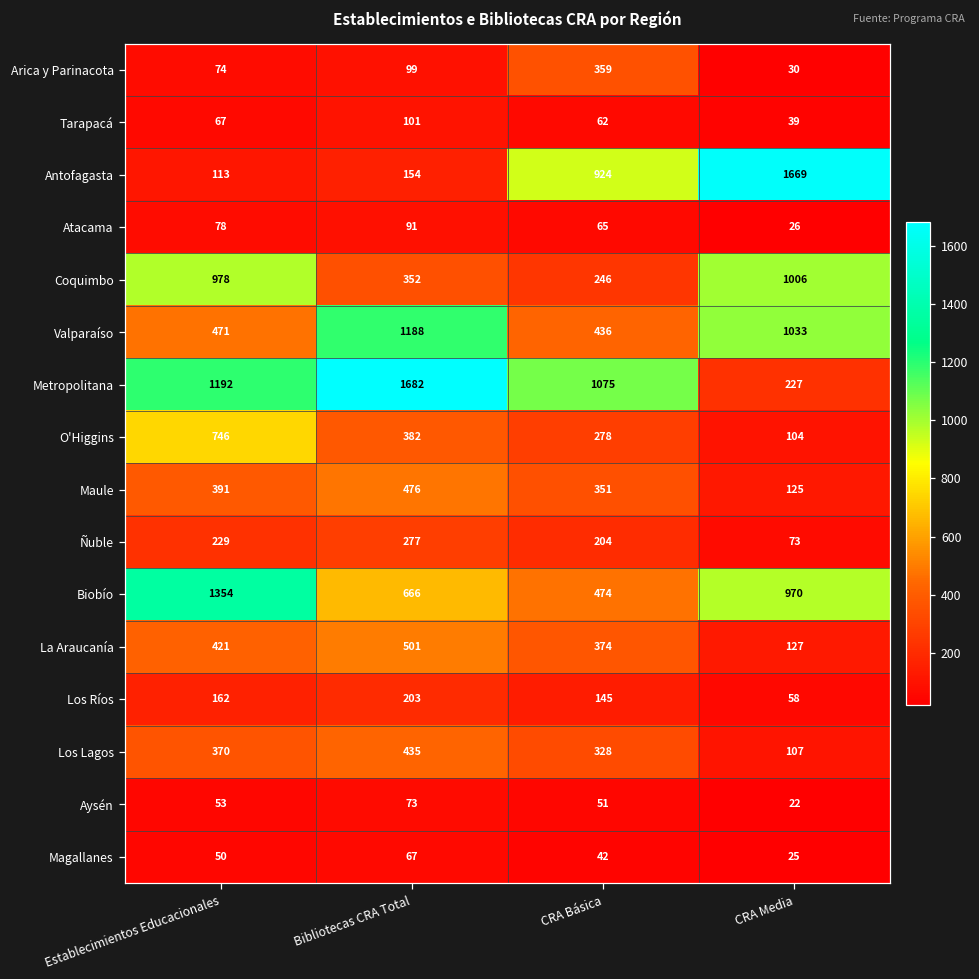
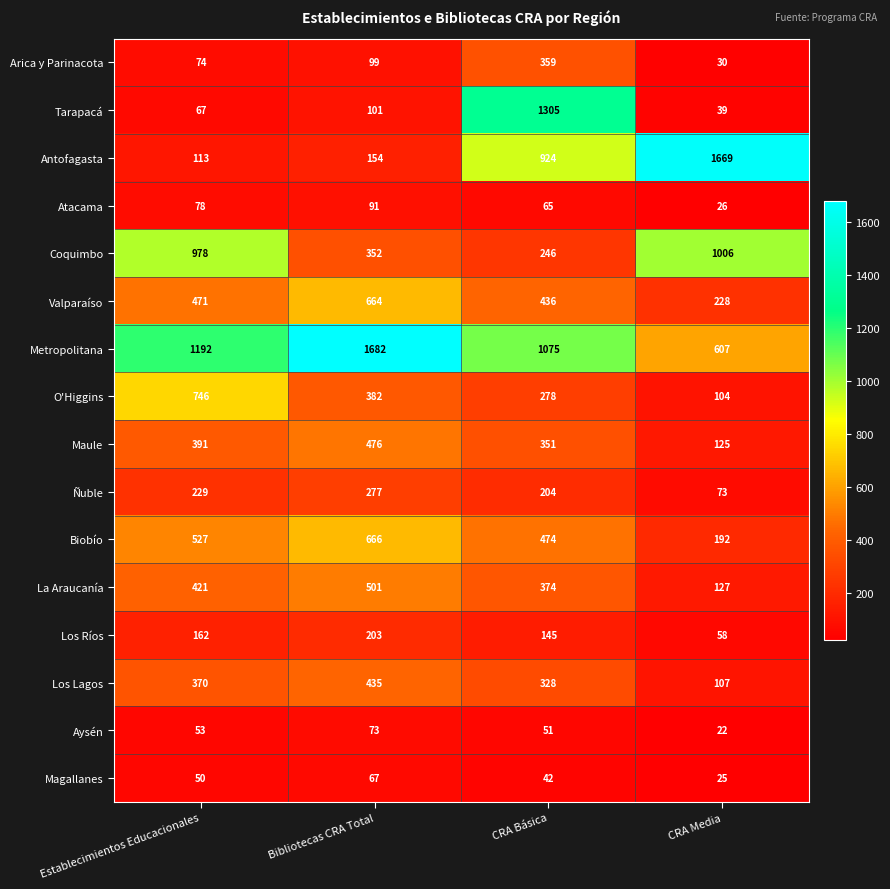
  {
    "Arica y Parinacota": {
      "Establecimientos Educacionales": 74,
      "Bibliotecas CRA Total": 99,
      "CRA Básica": 359,
      "CRA Media": 30
    },
    "Tarapacá": {
      "Establecimientos Educacionales": 67,
      "Bibliotecas CRA Total": 101,
-     "CRA Básica": 62,
+     "CRA Básica": 1305,
      "CRA Media": 39
    },
    "Antofagasta": {
      "Establecimientos Educacionales": 113,
      "Bibliotecas CRA Total": 154,
      "CRA Básica": 924,
      "CRA Media": 1669
    },
    "Atacama": {
      "Establecimientos Educacionales": 78,
      "Bibliotecas CRA Total": 91,
      "CRA Básica": 65,
      "CRA Media": 26
    },
    "Coquimbo": {
      "Establecimientos Educacionales": 978,
      "Bibliotecas CRA Total": 352,
      "CRA Básica": 246,
      "CRA Media": 1006
    },
    "Valparaíso": {
      "Establecimientos Educacionales": 471,
-     "Bibliotecas CRA Total": 1188,
+     "Bibliotecas CRA Total": 664,
      "CRA Básica": 436,
-     "CRA Media": 1033
+     "CRA Media": 228
    },
    "Metropolitana": {
      "Establecimientos Educacionales": 1192,
      "Bibliotecas CRA Total": 1682,
      "CRA Básica": 1075,
-     "CRA Media": 227
+     "CRA Media": 607
    },
    "O'Higgins": {
      "Establecimientos Educacionales": 746,
      "Bibliotecas CRA Total": 382,
      "CRA Básica": 278,
      "CRA Media": 104
    },
    "Maule": {
      "Establecimientos Educacionales": 391,
      "Bibliotecas CRA Total": 476,
      "CRA Básica": 351,
      "CRA Media": 125
    },
    "Ñuble": {
      "Establecimientos Educacionales": 229,
      "Bibliotecas CRA Total": 277,
      "CRA Básica": 204,
      "CRA Media": 73
    },
    "Biobío": {
-     "Establecimientos Educacionales": 1354,
+     "Establecimientos Educacionales": 527,
      "Bibliotecas CRA Total": 666,
      "CRA Básica": 474,
-     "CRA Media": 970
+     "CRA Media": 192
    },
    "La Araucanía": {
      "Establecimientos Educacionales": 421,
      "Bibliotecas CRA Total": 501,
      "CRA Básica": 374,
      "CRA Media": 127
    },
    "Los Ríos": {
      "Establecimientos Educacionales": 162,
      "Bibliotecas CRA Total": 203,
      "CRA Básica": 145,
      "CRA Media": 58
    },
    "Los Lagos": {
      "Establecimientos Educacionales": 370,
      "Bibliotecas CRA Total": 435,
      "CRA Básica": 328,
      "CRA Media": 107
    },
    "Aysén": {
      "Establecimientos Educacionales": 53,
      "Bibliotecas CRA Total": 73,
      "CRA Básica": 51,
      "CRA Media": 22
    },
    "Magallanes": {
      "Establecimientos Educacionales": 50,
      "Bibliotecas CRA Total": 67,
      "CRA Básica": 42,
      "CRA Media": 25
    }
  }
